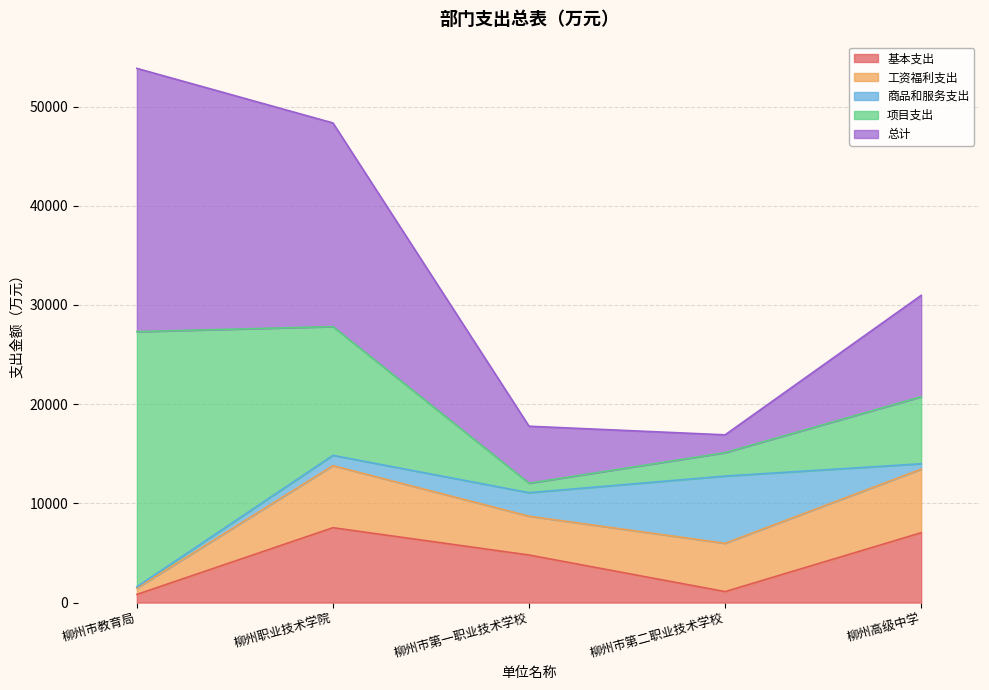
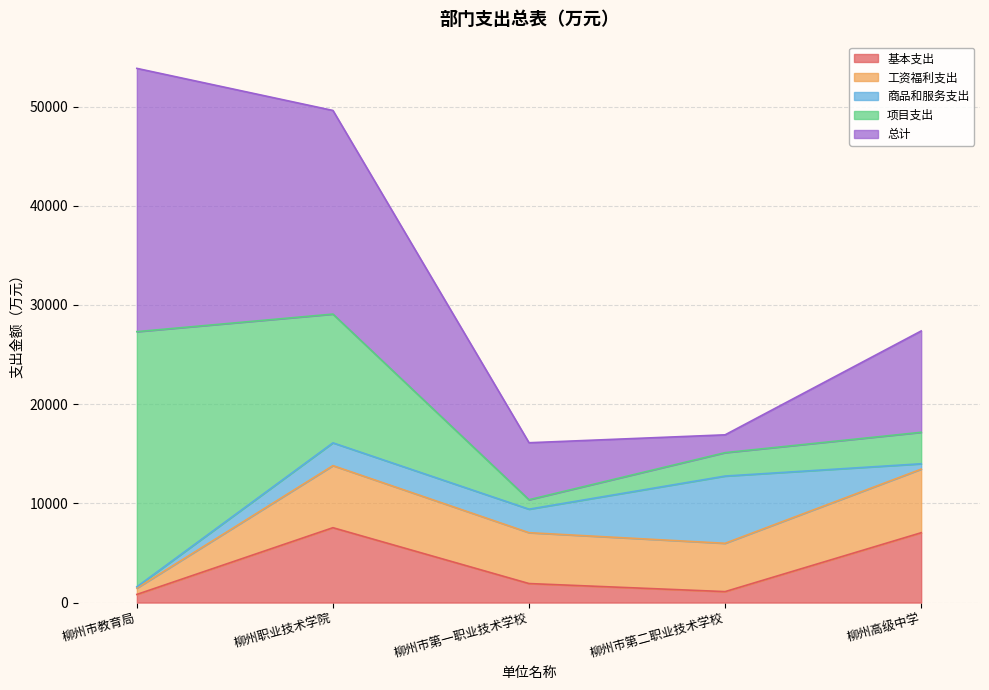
  {
    "基本支出": {
      "柳州市教育局": 1000,
      "柳州职业技术学院": 8000,
-     "柳州市第一职业技术学校": 5000,
+     "柳州市第一职业技术学校": 2000,
      "柳州市第二职业技术学校": 1000,
      "柳州高级中学": 7000
    },
    "工资福利支出": {
      "柳州职业技术学院": 6000,
-     "柳州市第一职业技术学校": 4000,
+     "柳州市第一职业技术学校": 5000,
      "柳州市第二职业技术学校": 5000,
      "柳州高级中学": 6000
    },
    "商品和服务支出": {
-     "柳州职业技术学院": 1000,
+     "柳州职业技术学院": 2000,
      "柳州市第一职业技术学校": 2000,
      "柳州市第二职业技术学校": 7000,
      "柳州高级中学": 1000
    },
    "项目支出": {
      "柳州市教育局": 26000,
      "柳州职业技术学院": 13000,
      "柳州市第一职业技术学校": 1000,
      "柳州市第二职业技术学校": 2000,
-     "柳州高级中学": 7000
+     "柳州高级中学": 3000
    },
    "总计": {
      "柳州市教育局": 27000,
      "柳州职业技术学院": 21000,
      "柳州市第一职业技术学校": 6000,
      "柳州市第二职业技术学校": 2000,
      "柳州高级中学": 10000
    }
  }
